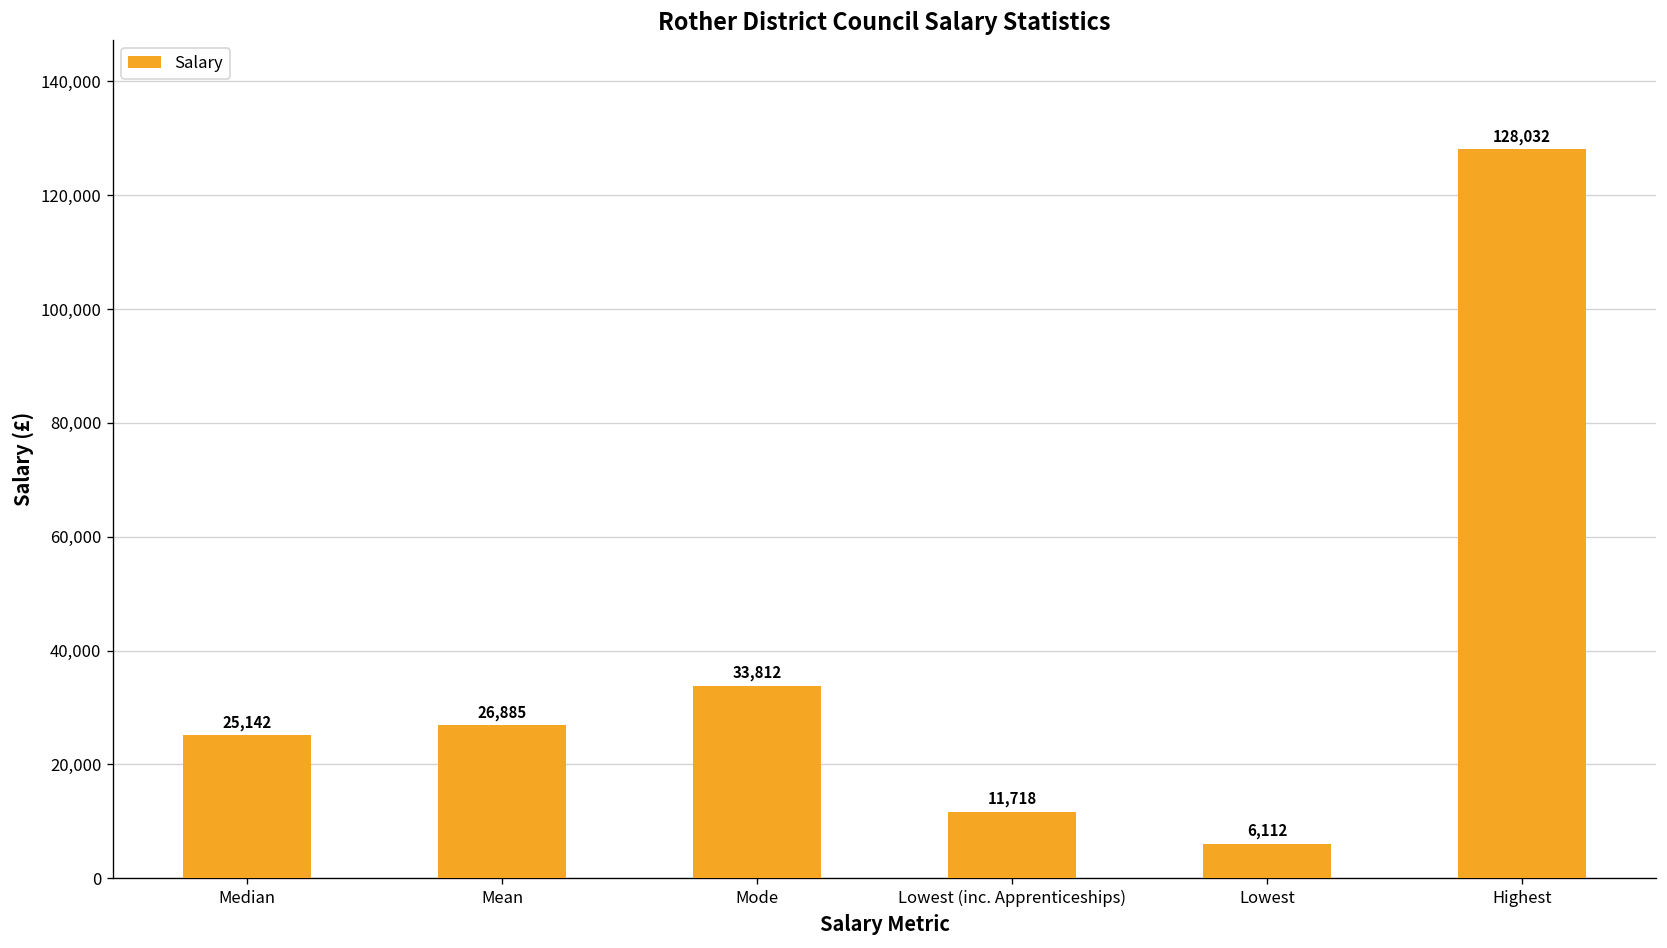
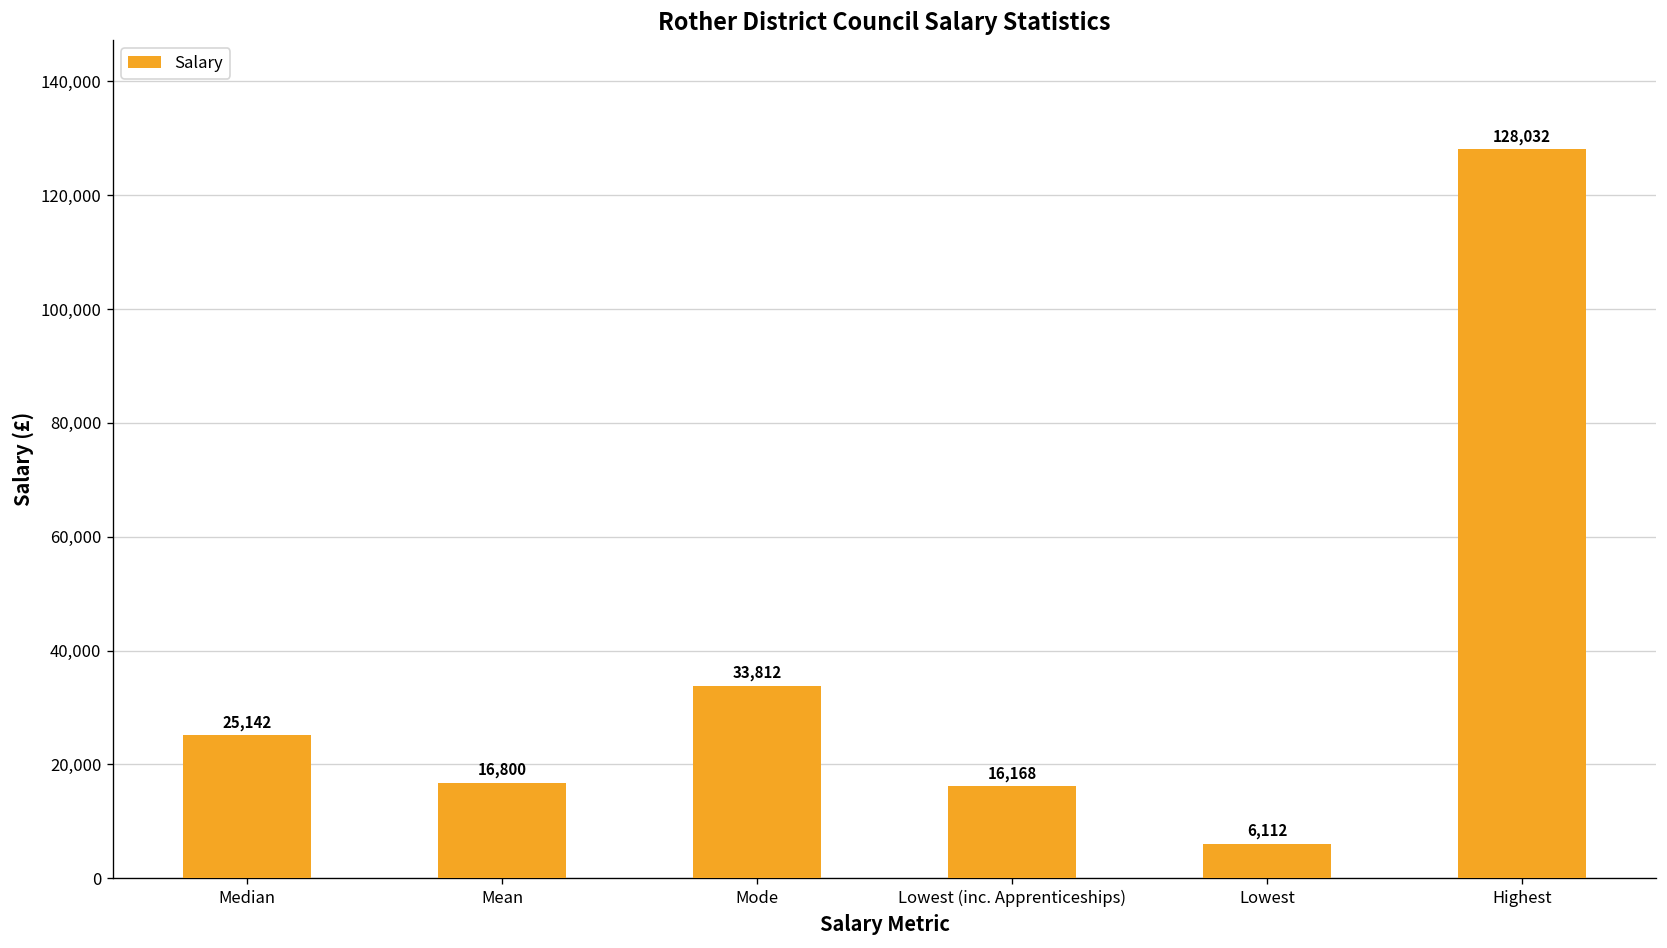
  {
    "Median": "25,142",
-   "Mean": "26,885",
+   "Mean": "16,800",
    "Mode": "33,812",
-   "Lowest (inc. Apprenticeships)": "11,718",
+   "Lowest (inc. Apprenticeships)": "16,168",
    "Lowest": "6,112",
    "Highest": "128,032"
  }
